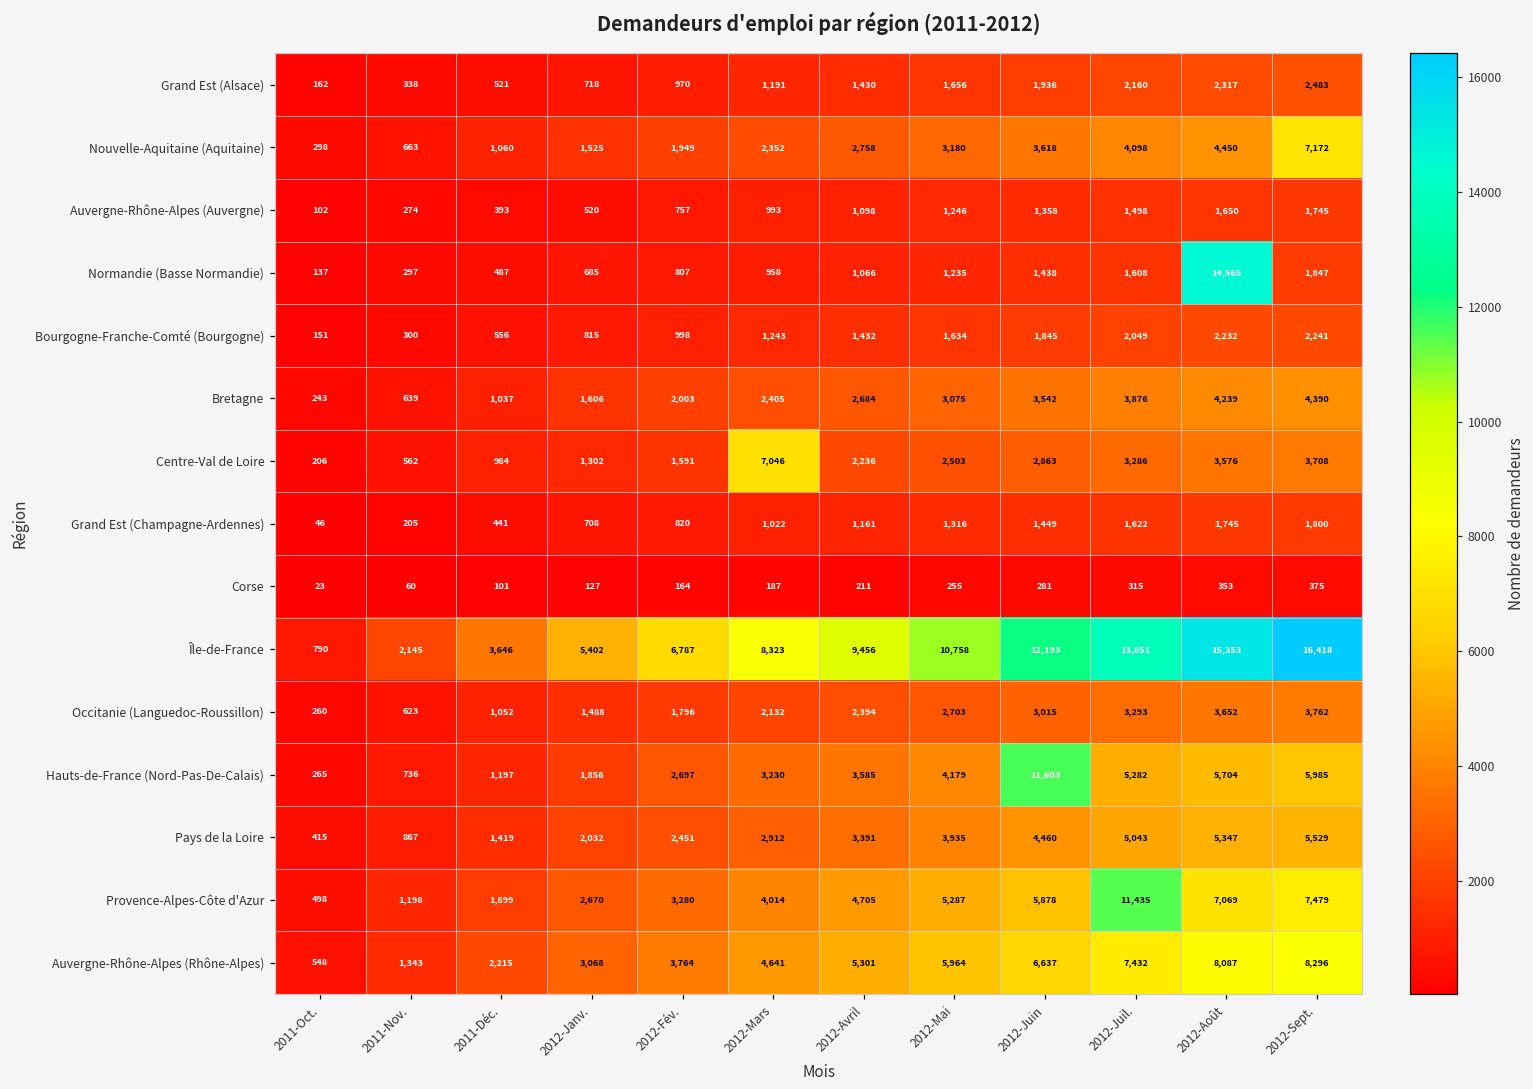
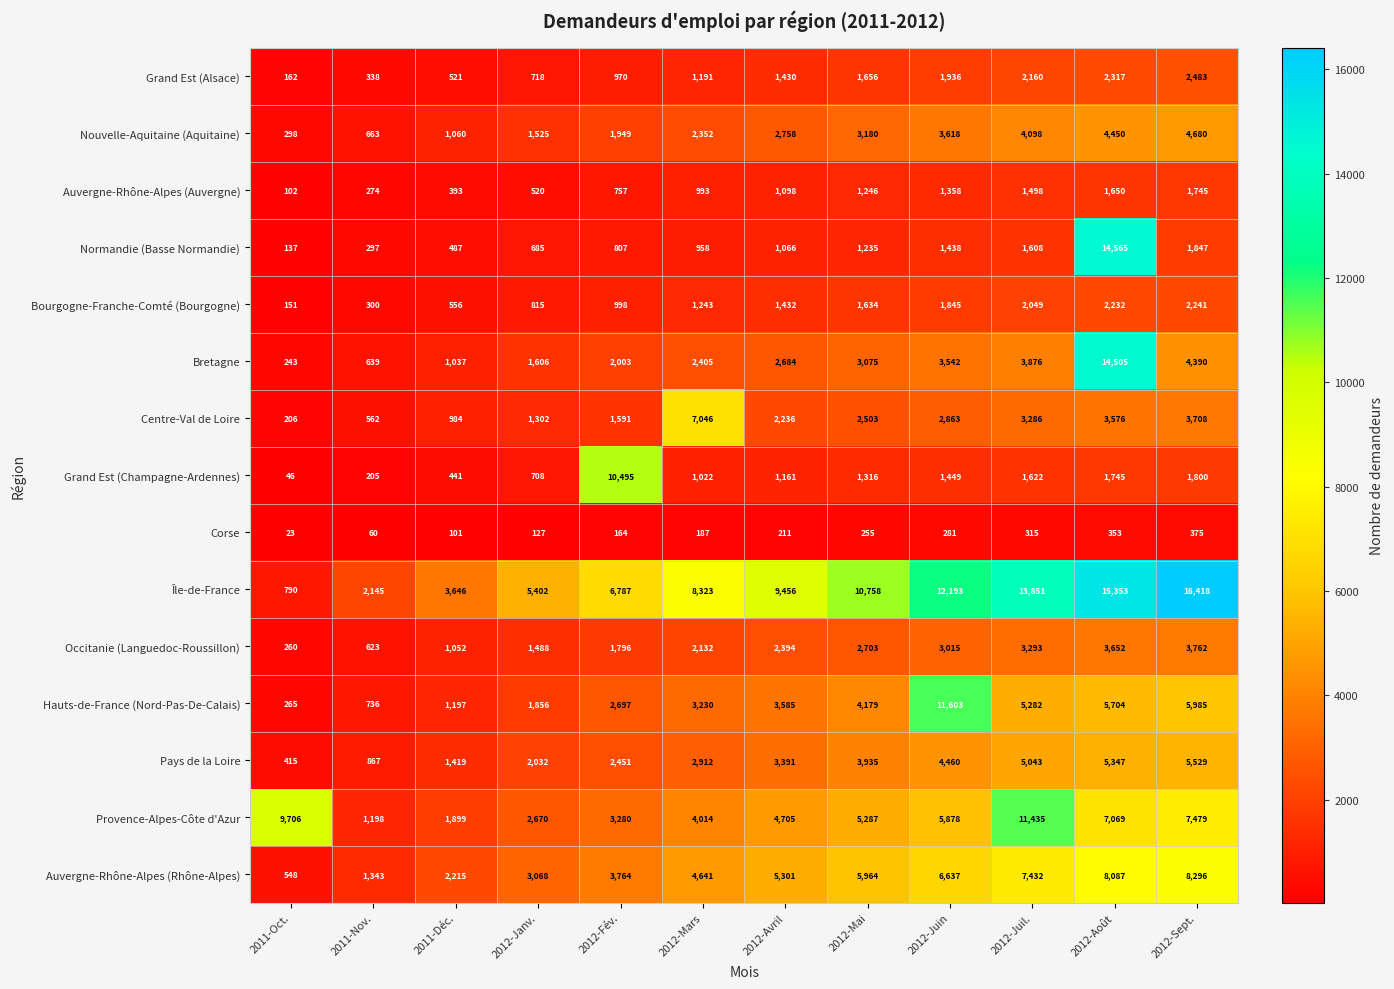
  {
    "Grand Est (Alsace)": {
      "2011-Oct.": "162",
      "2011-Nov.": "338",
      "2011-Déc.": "521",
      "2012-Janv.": "718",
      "2012-Fév.": "970",
      "2012-Mars": "1,191",
      "2012-Avril": "1,430",
      "2012-Mai": "1,656",
      "2012-Juin": "1,936",
      "2012-Juil.": "2,160",
      "2012-Août": "2,317",
      "2012-Sept.": "2,483"
    },
    "Nouvelle-Aquitaine (Aquitaine)": {
      "2011-Oct.": "298",
      "2011-Nov.": "663",
      "2011-Déc.": "1,060",
      "2012-Janv.": "1,525",
      "2012-Fév.": "1,949",
      "2012-Mars": "2,352",
      "2012-Avril": "2,758",
      "2012-Mai": "3,180",
      "2012-Juin": "3,618",
      "2012-Juil.": "4,098",
      "2012-Août": "4,450",
-     "2012-Sept.": "7,172"
+     "2012-Sept.": "4,680"
    },
    "Auvergne-Rhône-Alpes (Auvergne)": {
      "2011-Oct.": "102",
      "2011-Nov.": "274",
      "2011-Déc.": "393",
      "2012-Janv.": "520",
      "2012-Fév.": "757",
      "2012-Mars": "993",
      "2012-Avril": "1,098",
      "2012-Mai": "1,246",
      "2012-Juin": "1,358",
      "2012-Juil.": "1,498",
      "2012-Août": "1,650",
      "2012-Sept.": "1,745"
    },
    "Normandie (Basse Normandie)": {
      "2011-Oct.": "137",
      "2011-Nov.": "297",
      "2011-Déc.": "487",
      "2012-Janv.": "685",
      "2012-Fév.": "807",
      "2012-Mars": "958",
      "2012-Avril": "1,066",
      "2012-Mai": "1,235",
      "2012-Juin": "1,438",
      "2012-Juil.": "1,608",
      "2012-Août": "14,565",
      "2012-Sept.": "1,847"
    },
    "Bourgogne-Franche-Comté (Bourgogne)": {
      "2011-Oct.": "151",
      "2011-Nov.": "300",
      "2011-Déc.": "556",
      "2012-Janv.": "815",
      "2012-Fév.": "998",
      "2012-Mars": "1,243",
      "2012-Avril": "1,432",
      "2012-Mai": "1,634",
      "2012-Juin": "1,845",
      "2012-Juil.": "2,049",
      "2012-Août": "2,232",
      "2012-Sept.": "2,241"
    },
    "Bretagne": {
      "2011-Oct.": "243",
      "2011-Nov.": "639",
      "2011-Déc.": "1,037",
      "2012-Janv.": "1,606",
      "2012-Fév.": "2,003",
      "2012-Mars": "2,405",
      "2012-Avril": "2,684",
      "2012-Mai": "3,075",
      "2012-Juin": "3,542",
      "2012-Juil.": "3,876",
-     "2012-Août": "4,239",
+     "2012-Août": "14,505",
      "2012-Sept.": "4,390"
    },
    "Centre-Val de Loire": {
      "2011-Oct.": "206",
      "2011-Nov.": "562",
      "2011-Déc.": "984",
      "2012-Janv.": "1,302",
      "2012-Fév.": "1,591",
      "2012-Mars": "7,046",
      "2012-Avril": "2,236",
      "2012-Mai": "2,503",
      "2012-Juin": "2,863",
      "2012-Juil.": "3,286",
      "2012-Août": "3,576",
      "2012-Sept.": "3,708"
    },
    "Grand Est (Champagne-Ardennes)": {
      "2011-Oct.": "46",
      "2011-Nov.": "205",
      "2011-Déc.": "441",
      "2012-Janv.": "708",
-     "2012-Fév.": "820",
+     "2012-Fév.": "10,495",
      "2012-Mars": "1,022",
      "2012-Avril": "1,161",
      "2012-Mai": "1,316",
      "2012-Juin": "1,449",
      "2012-Juil.": "1,622",
      "2012-Août": "1,745",
      "2012-Sept.": "1,800"
    },
    "Corse": {
      "2011-Oct.": "23",
      "2011-Nov.": "60",
      "2011-Déc.": "101",
      "2012-Janv.": "127",
      "2012-Fév.": "164",
      "2012-Mars": "187",
      "2012-Avril": "211",
      "2012-Mai": "255",
      "2012-Juin": "281",
      "2012-Juil.": "315",
      "2012-Août": "353",
      "2012-Sept.": "375"
    },
    "Île-de-France": {
      "2011-Oct.": "790",
      "2011-Nov.": "2,145",
      "2011-Déc.": "3,646",
      "2012-Janv.": "5,402",
      "2012-Fév.": "6,787",
      "2012-Mars": "8,323",
      "2012-Avril": "9,456",
      "2012-Mai": "10,758",
      "2012-Juin": "12,193",
      "2012-Juil.": "13,851",
      "2012-Août": "15,353",
      "2012-Sept.": "16,418"
    },
    "Occitanie (Languedoc-Roussillon)": {
      "2011-Oct.": "260",
      "2011-Nov.": "623",
      "2011-Déc.": "1,052",
      "2012-Janv.": "1,488",
      "2012-Fév.": "1,796",
      "2012-Mars": "2,132",
      "2012-Avril": "2,394",
      "2012-Mai": "2,703",
      "2012-Juin": "3,015",
      "2012-Juil.": "3,293",
      "2012-Août": "3,652",
      "2012-Sept.": "3,762"
    },
    "Hauts-de-France (Nord-Pas-De-Calais)": {
      "2011-Oct.": "265",
      "2011-Nov.": "736",
      "2011-Déc.": "1,197",
      "2012-Janv.": "1,856",
      "2012-Fév.": "2,697",
      "2012-Mars": "3,230",
      "2012-Avril": "3,585",
      "2012-Mai": "4,179",
      "2012-Juin": "11,603",
      "2012-Juil.": "5,282",
      "2012-Août": "5,704",
      "2012-Sept.": "5,985"
    },
    "Pays de la Loire": {
      "2011-Oct.": "415",
      "2011-Nov.": "867",
      "2011-Déc.": "1,419",
      "2012-Janv.": "2,032",
      "2012-Fév.": "2,451",
      "2012-Mars": "2,912",
      "2012-Avril": "3,391",
      "2012-Mai": "3,935",
      "2012-Juin": "4,460",
      "2012-Juil.": "5,043",
      "2012-Août": "5,347",
      "2012-Sept.": "5,529"
    },
    "Provence-Alpes-Côte d'Azur": {
-     "2011-Oct.": "498",
+     "2011-Oct.": "9,706",
      "2011-Nov.": "1,198",
      "2011-Déc.": "1,899",
      "2012-Janv.": "2,670",
      "2012-Fév.": "3,280",
      "2012-Mars": "4,014",
      "2012-Avril": "4,705",
      "2012-Mai": "5,287",
      "2012-Juin": "5,878",
      "2012-Juil.": "11,435",
      "2012-Août": "7,069",
      "2012-Sept.": "7,479"
    },
    "Auvergne-Rhône-Alpes (Rhône-Alpes)": {
      "2011-Oct.": "548",
      "2011-Nov.": "1,343",
      "2011-Déc.": "2,215",
      "2012-Janv.": "3,068",
      "2012-Fév.": "3,764",
      "2012-Mars": "4,641",
      "2012-Avril": "5,301",
      "2012-Mai": "5,964",
      "2012-Juin": "6,637",
      "2012-Juil.": "7,432",
      "2012-Août": "8,087",
      "2012-Sept.": "8,296"
    }
  }
